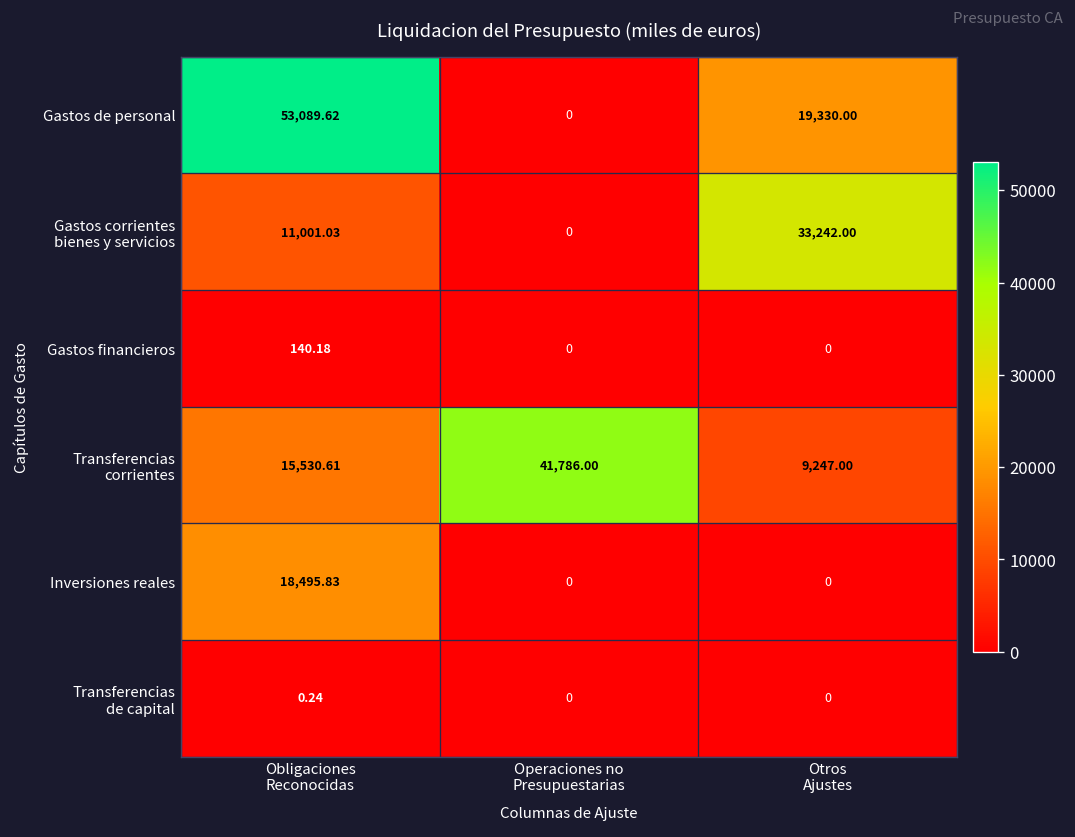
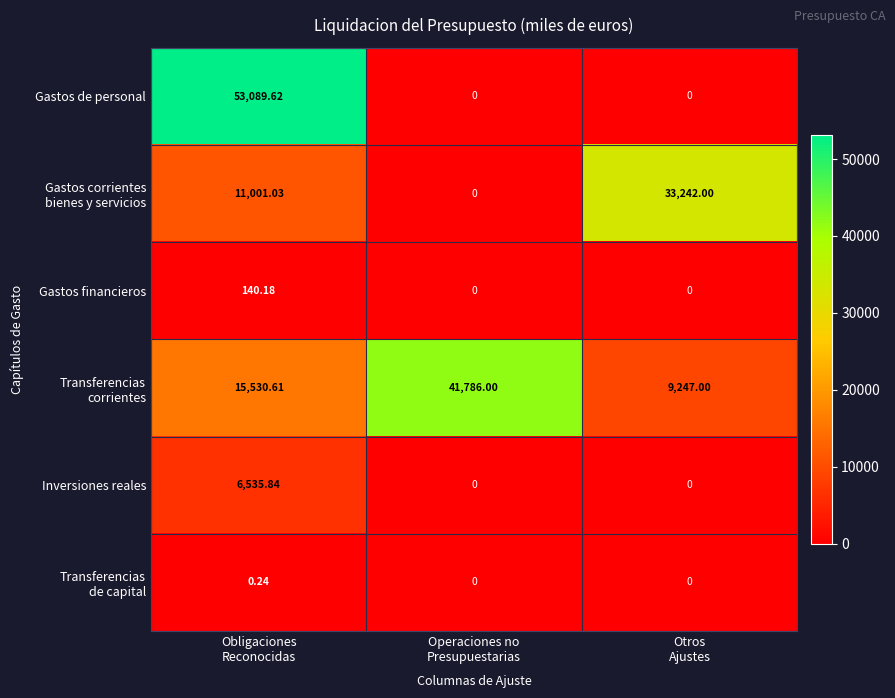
  {
    "Gastos de personal": {
      "Obligaciones Reconocidas": "53,089.62",
      "Operaciones no Presupuestarias": "0",
-     "Otros Ajustes": "19,330.00"
+     "Otros Ajustes": "0"
    },
    "Gastos corrientes bienes y servicios": {
      "Obligaciones Reconocidas": "11,001.03",
      "Operaciones no Presupuestarias": "0",
      "Otros Ajustes": "33,242.00"
    },
    "Gastos financieros": {
      "Obligaciones Reconocidas": "140.18",
      "Operaciones no Presupuestarias": "0",
      "Otros Ajustes": "0"
    },
    "Transferencias corrientes": {
      "Obligaciones Reconocidas": "15,530.61",
      "Operaciones no Presupuestarias": "41,786.00",
      "Otros Ajustes": "9,247.00"
    },
    "Inversiones reales": {
-     "Obligaciones Reconocidas": "18,495.83",
+     "Obligaciones Reconocidas": "6,535.84",
      "Operaciones no Presupuestarias": "0",
      "Otros Ajustes": "0"
    },
    "Transferencias de capital": {
      "Obligaciones Reconocidas": "0.24",
      "Operaciones no Presupuestarias": "0",
      "Otros Ajustes": "0"
    }
  }
